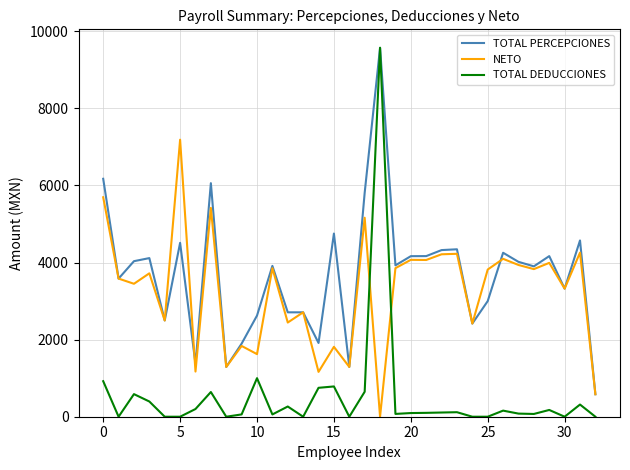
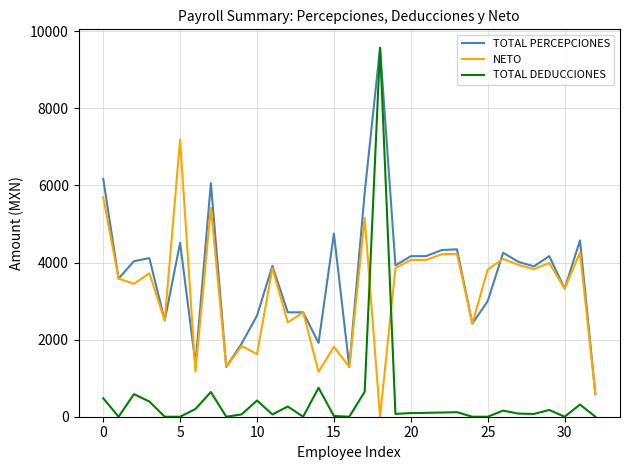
  {
    "TOTAL PERCEPCIONES": {
      "0": 6200,
      "5": 4500,
      "10": 2600,
      "15": 4800,
      "20": 4200,
      "25": 3000
    },
    "NETO": {
      "0": 5700,
      "5": 7200,
      "10": 1600,
      "15": 1800,
      "20": 4100,
      "25": 3800
    },
    "TOTAL DEDUCCIONES": {
-     "0": 900,
+     "0": 500,
      "5": 0,
-     "10": 1000,
-     "15": 800,
+     "10": 400,
+     "15": 0,
      "20": 100,
      "25": 0,
      "30": 0
    }
  }
